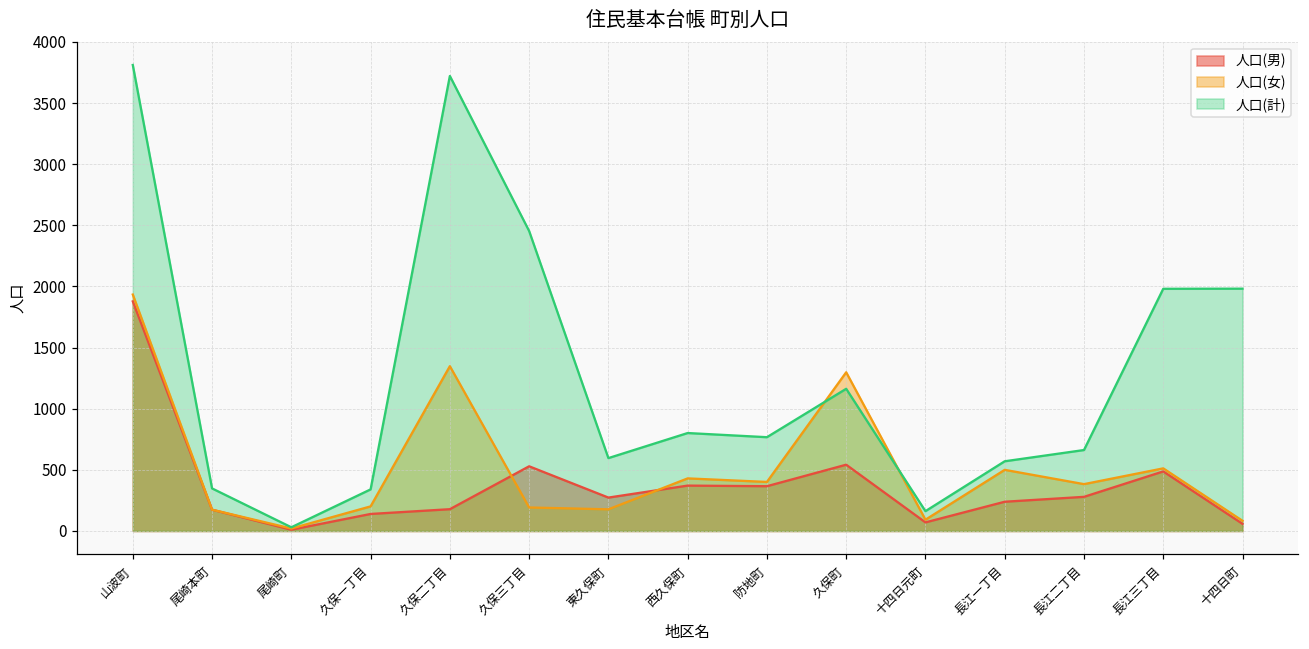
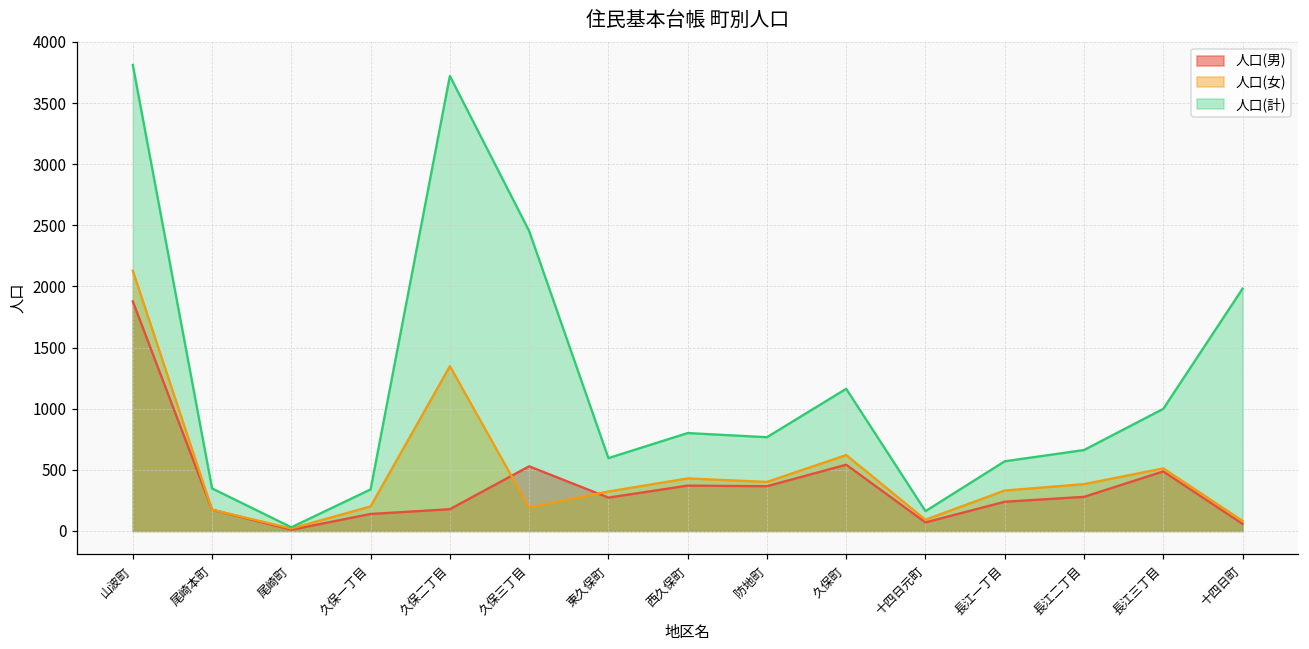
  {
    "人口(男)": {
      "山波町": 1880,
      "久保一丁目": 140,
      "久保二丁目": 180,
      "久保三丁目": 530,
      "東久保町": 270,
      "西久保町": 370,
      "防地町": 370,
      "久保町": 540,
      "長江一丁目": 240,
      "長江二丁目": 280,
      "長江三丁目": 490,
      "十四日町": 60
    },
    "人口(女)": {
-     "山波町": 1930,
+     "山波町": 2130,
      "久保一丁目": 200,
      "久保二丁目": 1350,
      "久保三丁目": 190,
-     "東久保町": 180,
+     "東久保町": 320,
      "西久保町": 430,
      "防地町": 400,
-     "久保町": 1300,
-     "長江一丁目": 500,
+     "久保町": 620,
+     "長江一丁目": 330,
      "長江二丁目": 380,
      "長江三丁目": 510,
      "十四日町": 80
    },
    "人口(計)": {
      "山波町": 3810,
      "尾崎本町": 350,
      "久保一丁目": 340,
      "久保二丁目": 3720,
      "久保三丁目": 2450,
      "東久保町": 600,
      "西久保町": 800,
      "防地町": 770,
      "久保町": 1160,
      "十四日元町": 160,
      "長江一丁目": 570,
      "長江二丁目": 660,
-     "長江三丁目": 1980,
+     "長江三丁目": 1000,
      "十四日町": 1980
    }
  }
